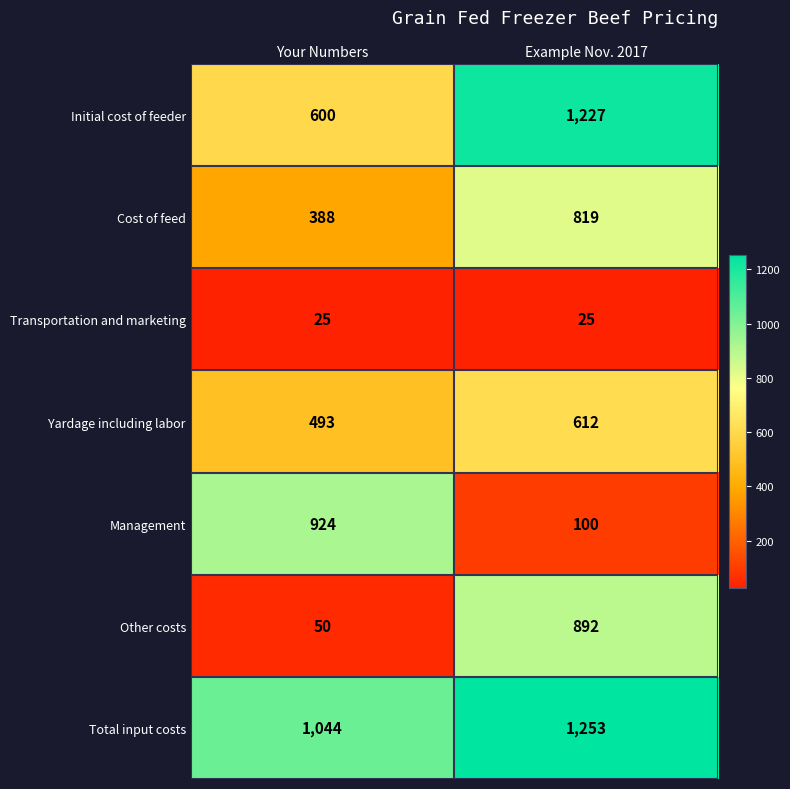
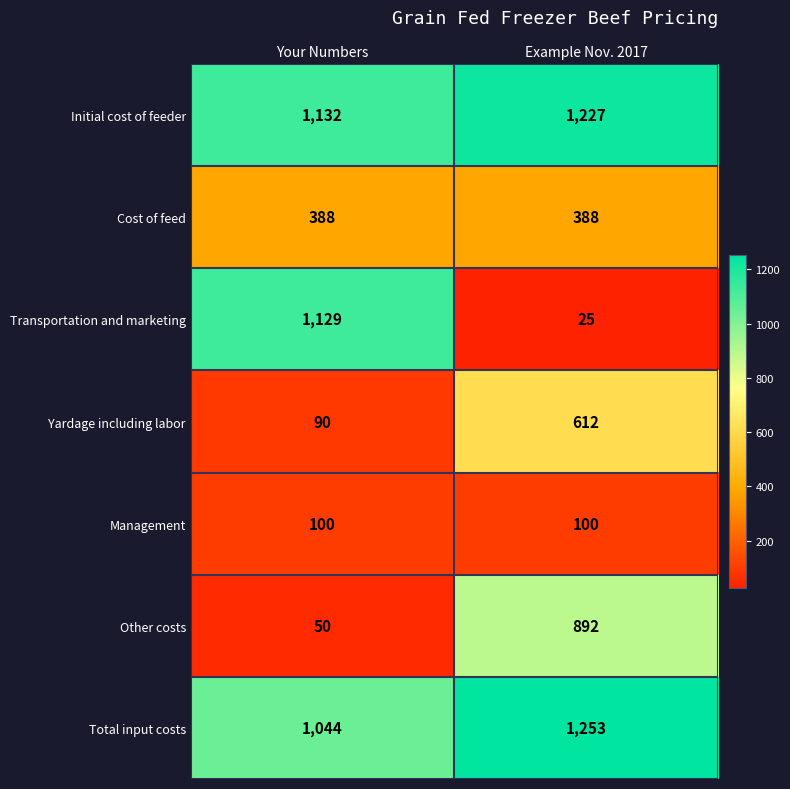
  {
    "Initial cost of feeder": {
-     "Your Numbers": "600",
+     "Your Numbers": "1,132",
      "Example Nov. 2017": "1,227"
    },
    "Cost of feed": {
      "Your Numbers": "388",
-     "Example Nov. 2017": "819"
+     "Example Nov. 2017": "388"
    },
    "Transportation and marketing": {
-     "Your Numbers": "25",
+     "Your Numbers": "1,129",
      "Example Nov. 2017": "25"
    },
    "Yardage including labor": {
-     "Your Numbers": "493",
+     "Your Numbers": "90",
      "Example Nov. 2017": "612"
    },
    "Management": {
-     "Your Numbers": "924",
+     "Your Numbers": "100",
      "Example Nov. 2017": "100"
    },
    "Other costs": {
      "Your Numbers": "50",
      "Example Nov. 2017": "892"
    },
    "Total input costs": {
      "Your Numbers": "1,044",
      "Example Nov. 2017": "1,253"
    }
  }
